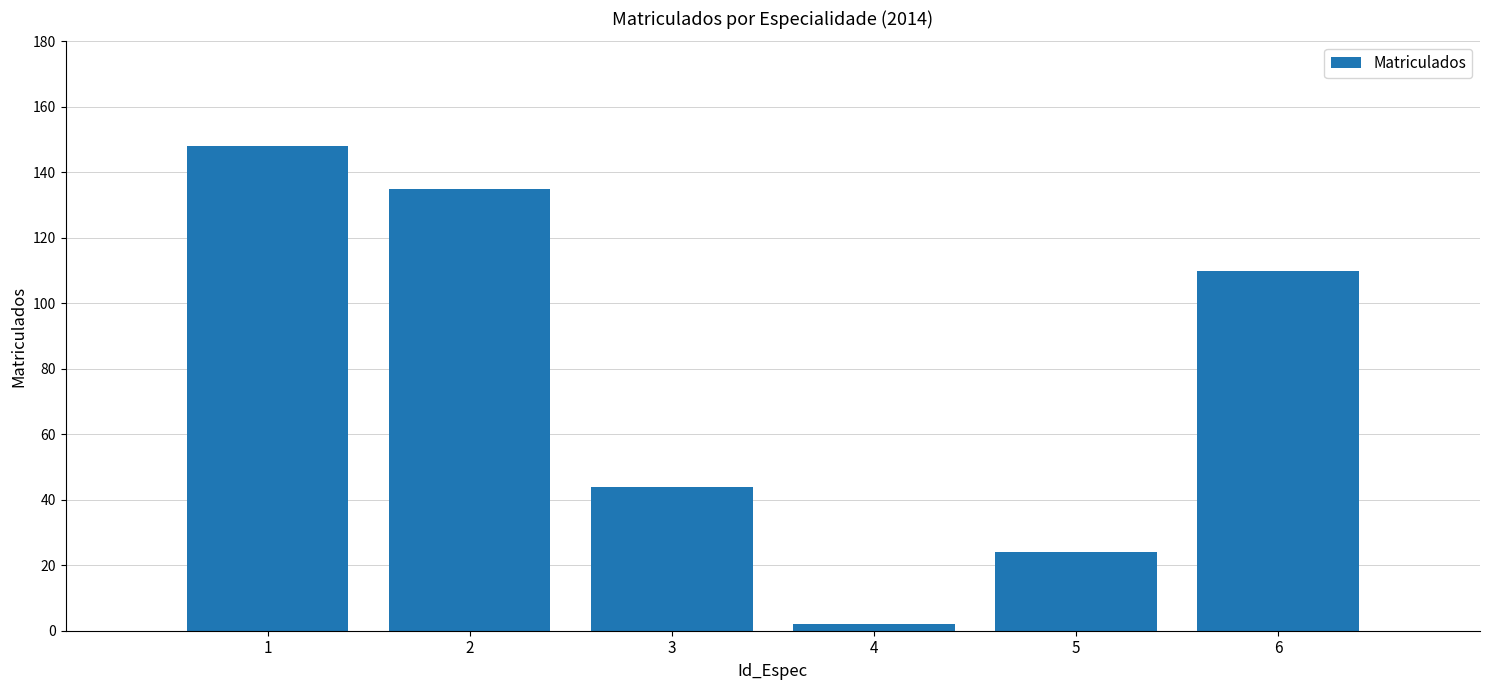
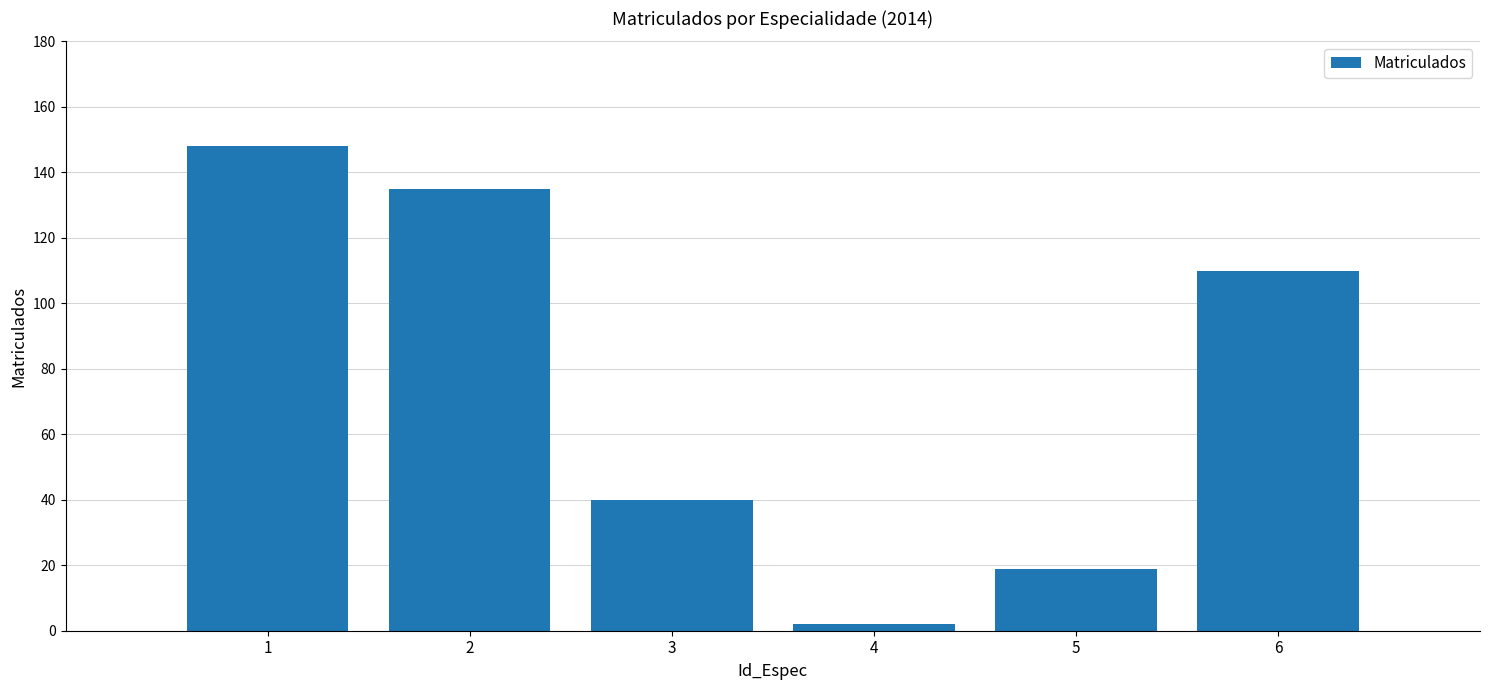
  {
    "1": 148,
    "2": 135,
-   "3": 44,
+   "3": 40,
    "4": 2,
-   "5": 24,
+   "5": 19,
    "6": 110
  }
